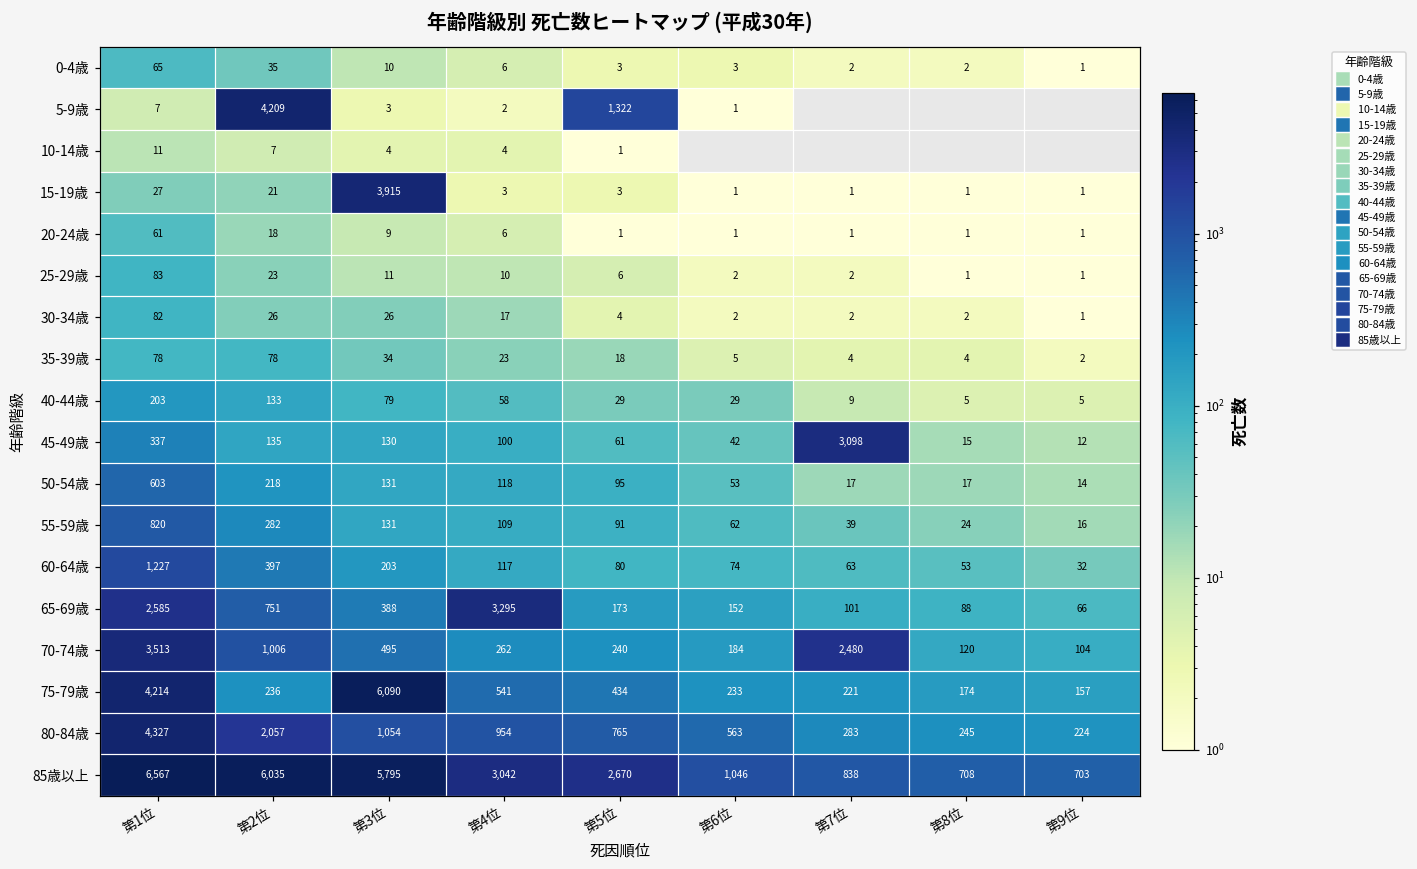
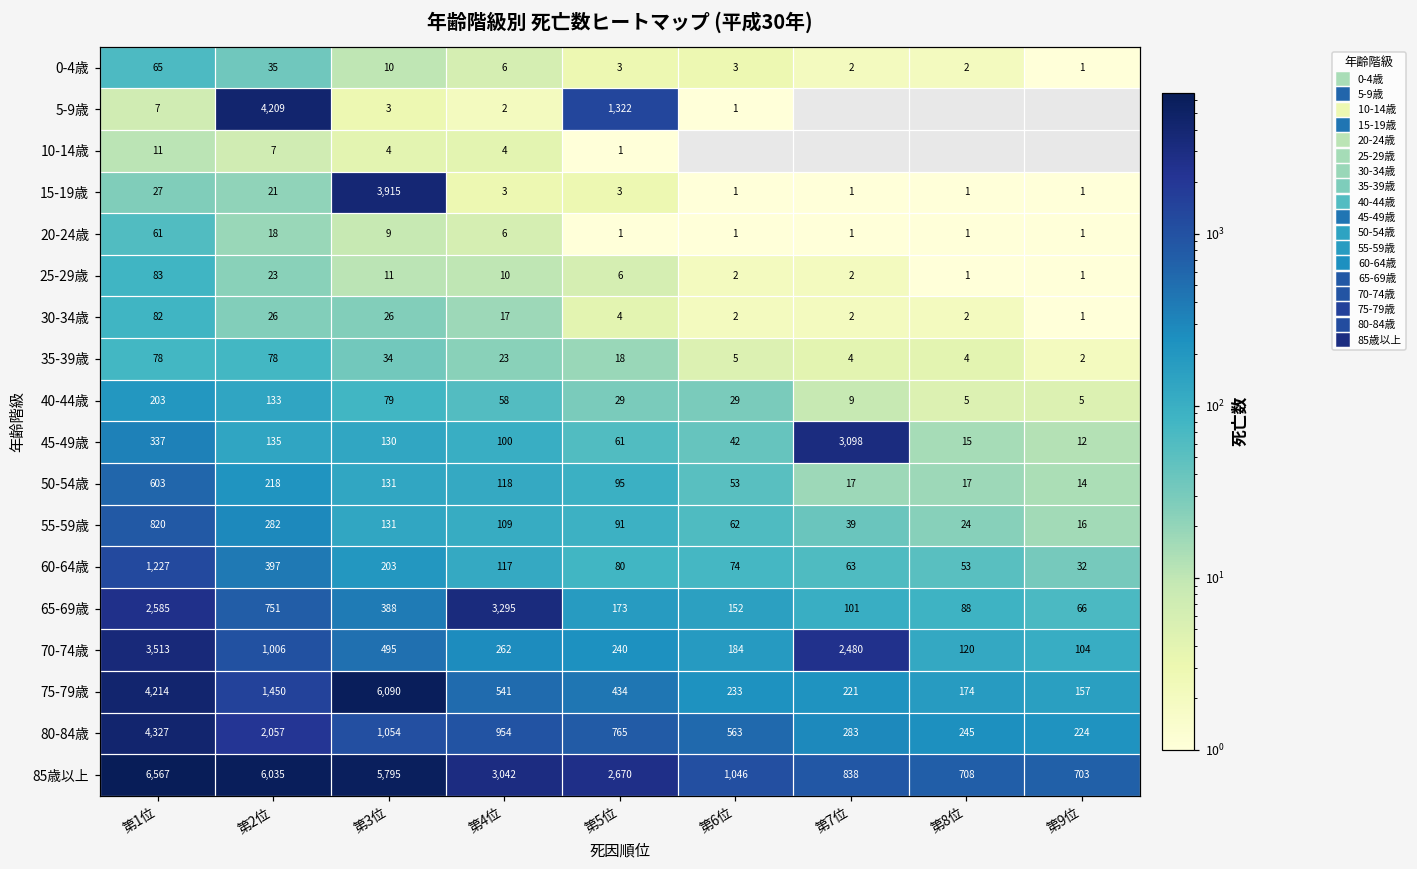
  {
    "0-4歳": {
      "第1位": "65",
      "第2位": "35",
      "第3位": "10",
      "第4位": "6",
      "第5位": "3",
      "第6位": "3",
      "第7位": "2",
      "第8位": "2",
      "第9位": "1"
    },
    "5-9歳": {
      "第1位": "7",
      "第2位": "4,209",
      "第3位": "3",
      "第4位": "2",
      "第5位": "1,322",
      "第6位": "1"
    },
    "10-14歳": {
      "第1位": "11",
      "第2位": "7",
      "第3位": "4",
      "第4位": "4",
      "第5位": "1"
    },
    "15-19歳": {
      "第1位": "27",
      "第2位": "21",
      "第3位": "3,915",
      "第4位": "3",
      "第5位": "3",
      "第6位": "1",
      "第7位": "1",
      "第8位": "1",
      "第9位": "1"
    },
    "20-24歳": {
      "第1位": "61",
      "第2位": "18",
      "第3位": "9",
      "第4位": "6",
      "第5位": "1",
      "第6位": "1",
      "第7位": "1",
      "第8位": "1",
      "第9位": "1"
    },
    "25-29歳": {
      "第1位": "83",
      "第2位": "23",
      "第3位": "11",
      "第4位": "10",
      "第5位": "6",
      "第6位": "2",
      "第7位": "2",
      "第8位": "1",
      "第9位": "1"
    },
    "30-34歳": {
      "第1位": "82",
      "第2位": "26",
      "第3位": "26",
      "第4位": "17",
      "第5位": "4",
      "第6位": "2",
      "第7位": "2",
      "第8位": "2",
      "第9位": "1"
    },
    "35-39歳": {
      "第1位": "78",
      "第2位": "78",
      "第3位": "34",
      "第4位": "23",
      "第5位": "18",
      "第6位": "5",
      "第7位": "4",
      "第8位": "4",
      "第9位": "2"
    },
    "40-44歳": {
      "第1位": "203",
      "第2位": "133",
      "第3位": "79",
      "第4位": "58",
      "第5位": "29",
      "第6位": "29",
      "第7位": "9",
      "第8位": "5",
      "第9位": "5"
    },
    "45-49歳": {
      "第1位": "337",
      "第2位": "135",
      "第3位": "130",
      "第4位": "100",
      "第5位": "61",
      "第6位": "42",
      "第7位": "3,098",
      "第8位": "15",
      "第9位": "12"
    },
    "50-54歳": {
      "第1位": "603",
      "第2位": "218",
      "第3位": "131",
      "第4位": "118",
      "第5位": "95",
      "第6位": "53",
      "第7位": "17",
      "第8位": "17",
      "第9位": "14"
    },
    "55-59歳": {
      "第1位": "820",
      "第2位": "282",
      "第3位": "131",
      "第4位": "109",
      "第5位": "91",
      "第6位": "62",
      "第7位": "39",
      "第8位": "24",
      "第9位": "16"
    },
    "60-64歳": {
      "第1位": "1,227",
      "第2位": "397",
      "第3位": "203",
      "第4位": "117",
      "第5位": "80",
      "第6位": "74",
      "第7位": "63",
      "第8位": "53",
      "第9位": "32"
    },
    "65-69歳": {
      "第1位": "2,585",
      "第2位": "751",
      "第3位": "388",
      "第4位": "3,295",
      "第5位": "173",
      "第6位": "152",
      "第7位": "101",
      "第8位": "88",
      "第9位": "66"
    },
    "70-74歳": {
      "第1位": "3,513",
      "第2位": "1,006",
      "第3位": "495",
      "第4位": "262",
      "第5位": "240",
      "第6位": "184",
      "第7位": "2,480",
      "第8位": "120",
      "第9位": "104"
    },
    "75-79歳": {
      "第1位": "4,214",
-     "第2位": "236",
+     "第2位": "1,450",
      "第3位": "6,090",
      "第4位": "541",
      "第5位": "434",
      "第6位": "233",
      "第7位": "221",
      "第8位": "174",
      "第9位": "157"
    },
    "80-84歳": {
      "第1位": "4,327",
      "第2位": "2,057",
      "第3位": "1,054",
      "第4位": "954",
      "第5位": "765",
      "第6位": "563",
      "第7位": "283",
      "第8位": "245",
      "第9位": "224"
    },
    "85歳以上": {
      "第1位": "6,567",
      "第2位": "6,035",
      "第3位": "5,795",
      "第4位": "3,042",
      "第5位": "2,670",
      "第6位": "1,046",
      "第7位": "838",
      "第8位": "708",
      "第9位": "703"
    }
  }
